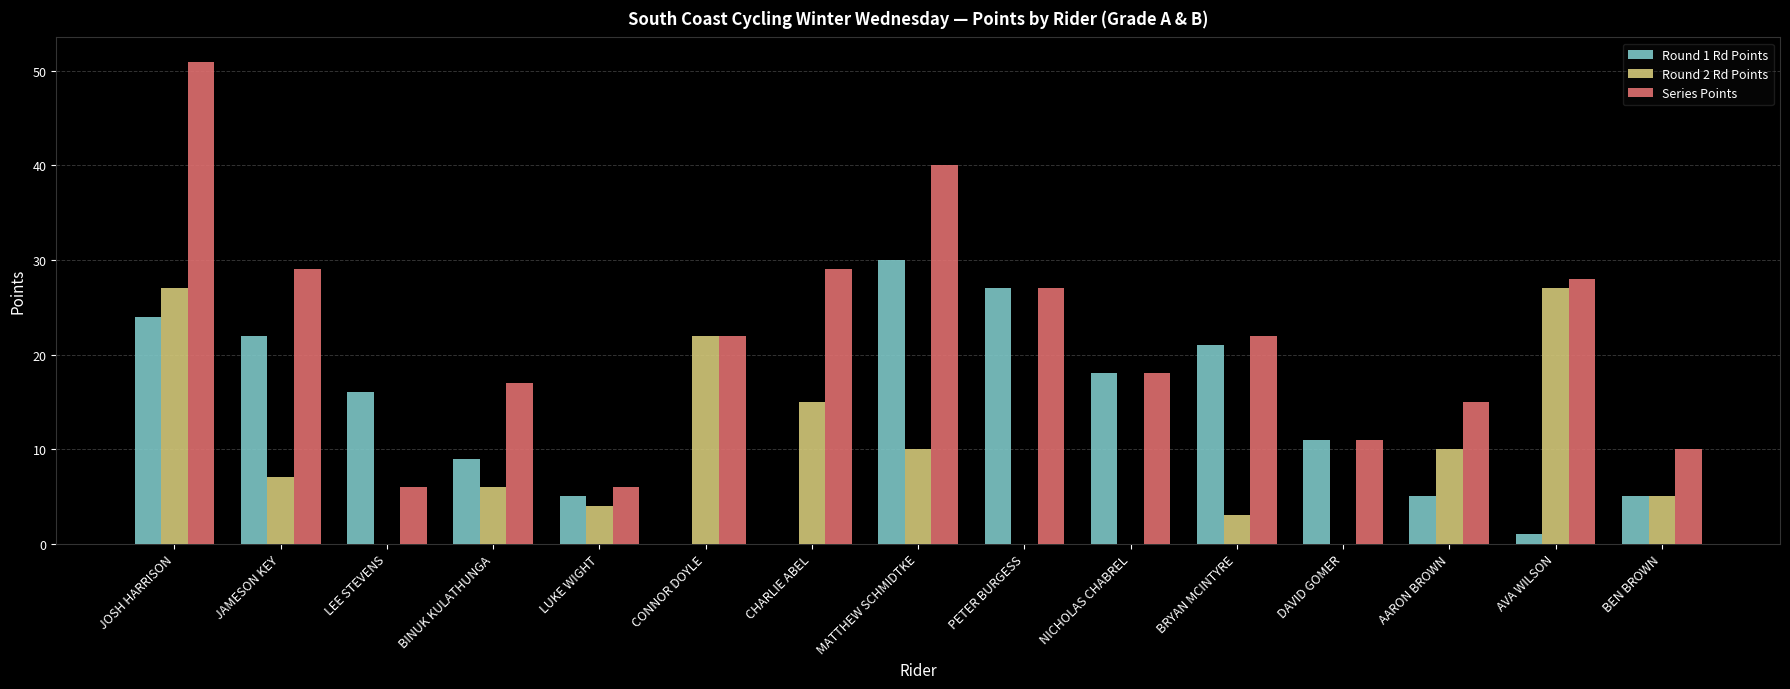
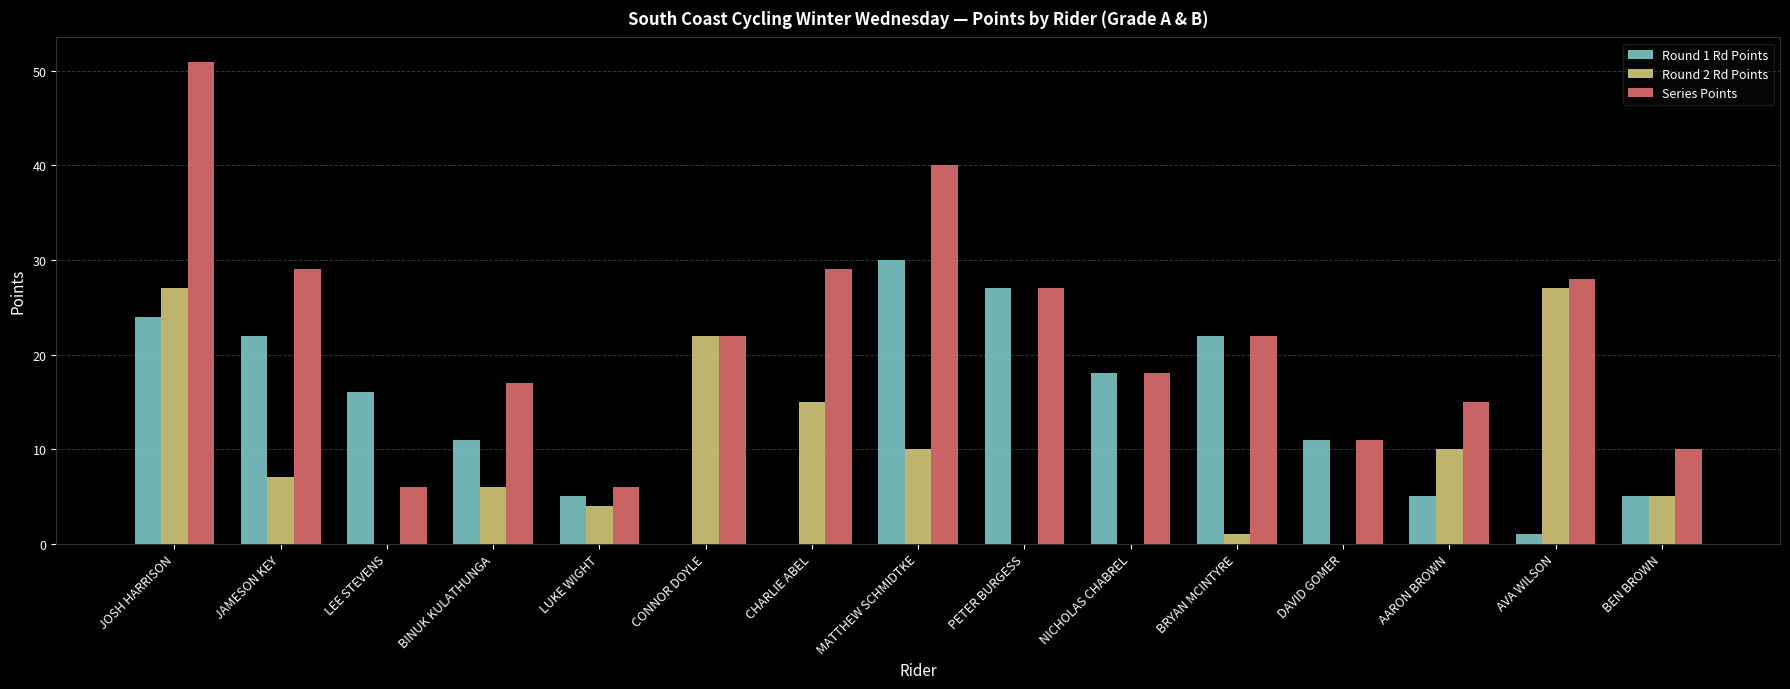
  {
    "Round 1 Rd Points": {
      "JOSH HARRISON": 24,
      "JAMESON KEY": 22,
      "LEE STEVENS": 16,
-     "BINUK KULATHUNGA": 9,
+     "BINUK KULATHUNGA": 11,
      "LUKE WIGHT": 5,
      "CONNOR DOYLE": 0,
      "CHARLIE ABEL": 0,
      "MATTHEW SCHMIDTKE": 30,
      "PETER BURGESS": 27,
      "NICHOLAS CHABREL": 18,
-     "BRYAN MCINTYRE": 21,
+     "BRYAN MCINTYRE": 22,
      "DAVID GOMER": 11,
      "AARON BROWN": 5,
      "AVA WILSON": 1,
      "BEN BROWN": 5
    },
    "Round 2 Rd Points": {
      "JOSH HARRISON": 27,
      "JAMESON KEY": 7,
      "LEE STEVENS": 0,
      "BINUK KULATHUNGA": 6,
      "LUKE WIGHT": 4,
      "CONNOR DOYLE": 22,
      "CHARLIE ABEL": 15,
      "MATTHEW SCHMIDTKE": 10,
      "PETER BURGESS": 0,
      "NICHOLAS CHABREL": 0,
-     "BRYAN MCINTYRE": 3,
+     "BRYAN MCINTYRE": 1,
      "DAVID GOMER": 0,
      "AARON BROWN": 10,
      "AVA WILSON": 27,
      "BEN BROWN": 5
    },
    "Series Points": {
      "JOSH HARRISON": 51,
      "JAMESON KEY": 29,
      "LEE STEVENS": 6,
      "BINUK KULATHUNGA": 17,
      "LUKE WIGHT": 6,
      "CONNOR DOYLE": 22,
      "CHARLIE ABEL": 29,
      "MATTHEW SCHMIDTKE": 40,
      "PETER BURGESS": 27,
      "NICHOLAS CHABREL": 18,
      "BRYAN MCINTYRE": 22,
      "DAVID GOMER": 11,
      "AARON BROWN": 15,
      "AVA WILSON": 28,
      "BEN BROWN": 10
    }
  }
